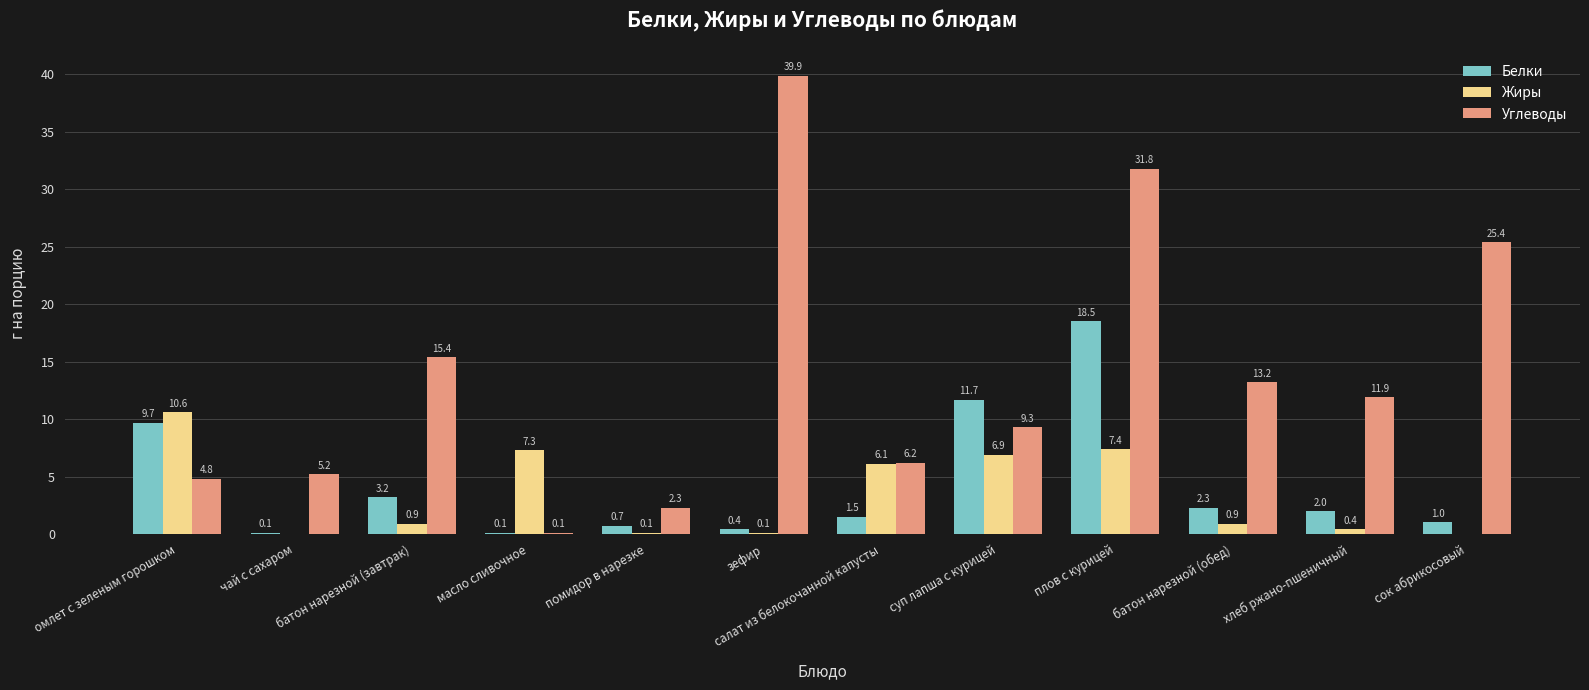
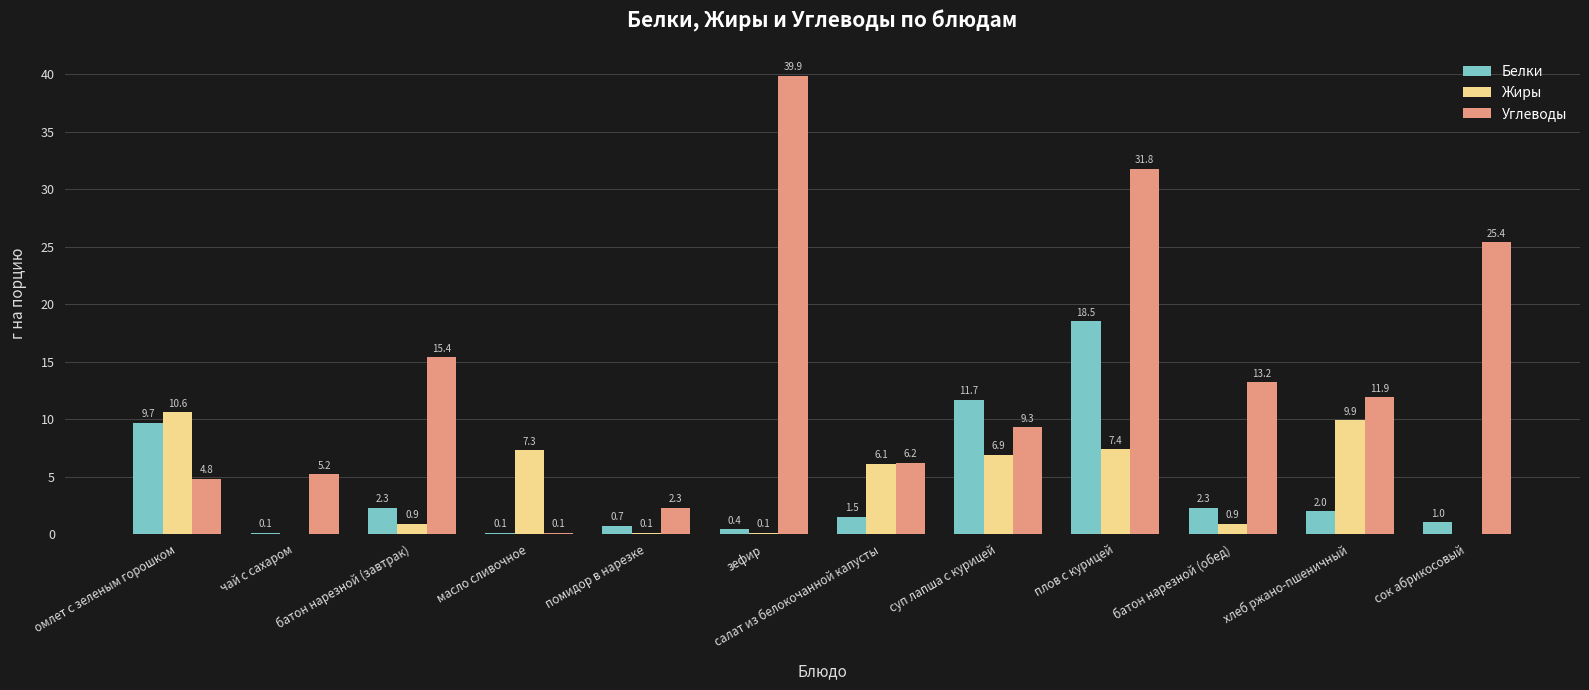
  {
    "Белки": {
      "омлет с зеленым горошком": 9.7,
      "чай с сахаром": 0.1,
-     "батон нарезной (завтрак)": 3.2,
+     "батон нарезной (завтрак)": 2.3,
      "масло сливочное": 0.1,
      "помидор в нарезке": 0.7,
      "зефир": 0.4,
      "салат из белокочанной капусты": 1.5,
      "суп лапша с курицей": 11.7,
      "плов с курицей": 18.5,
      "батон нарезной (обед)": 2.3,
      "хлеб ржано-пшеничный": 2.0,
      "сок абрикосовый": 1.0
    },
    "Жиры": {
      "омлет с зеленым горошком": 10.6,
      "батон нарезной (завтрак)": 0.9,
      "масло сливочное": 7.3,
      "помидор в нарезке": 0.1,
      "зефир": 0.1,
      "салат из белокочанной капусты": 6.1,
      "суп лапша с курицей": 6.9,
      "плов с курицей": 7.4,
      "батон нарезной (обед)": 0.9,
-     "хлеб ржано-пшеничный": 0.4
+     "хлеб ржано-пшеничный": 9.9
    },
    "Углеводы": {
      "омлет с зеленым горошком": 4.8,
      "чай с сахаром": 5.2,
      "батон нарезной (завтрак)": 15.4,
      "масло сливочное": 0.1,
      "помидор в нарезке": 2.3,
      "зефир": 39.9,
      "салат из белокочанной капусты": 6.2,
      "суп лапша с курицей": 9.3,
      "плов с курицей": 31.8,
      "батон нарезной (обед)": 13.2,
      "хлеб ржано-пшеничный": 11.9,
      "сок абрикосовый": 25.4
    }
  }
